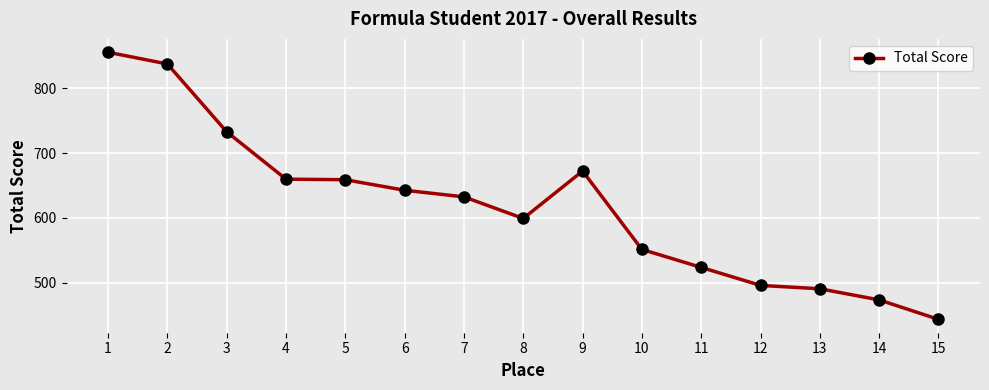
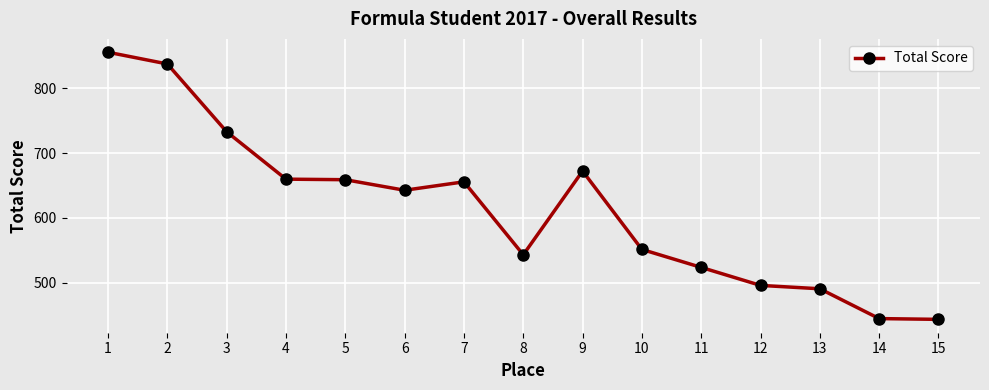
  {
    "1": 860,
    "2": 840,
    "3": 730,
    "4": 660,
    "5": 660,
    "6": 640,
-   "7": 630,
-   "8": 600,
+   "7": 660,
+   "8": 540,
    "9": 670,
    "10": 550,
    "11": 520,
    "12": 500,
    "13": 490,
-   "14": 470,
+   "14": 440,
    "15": 440
  }
